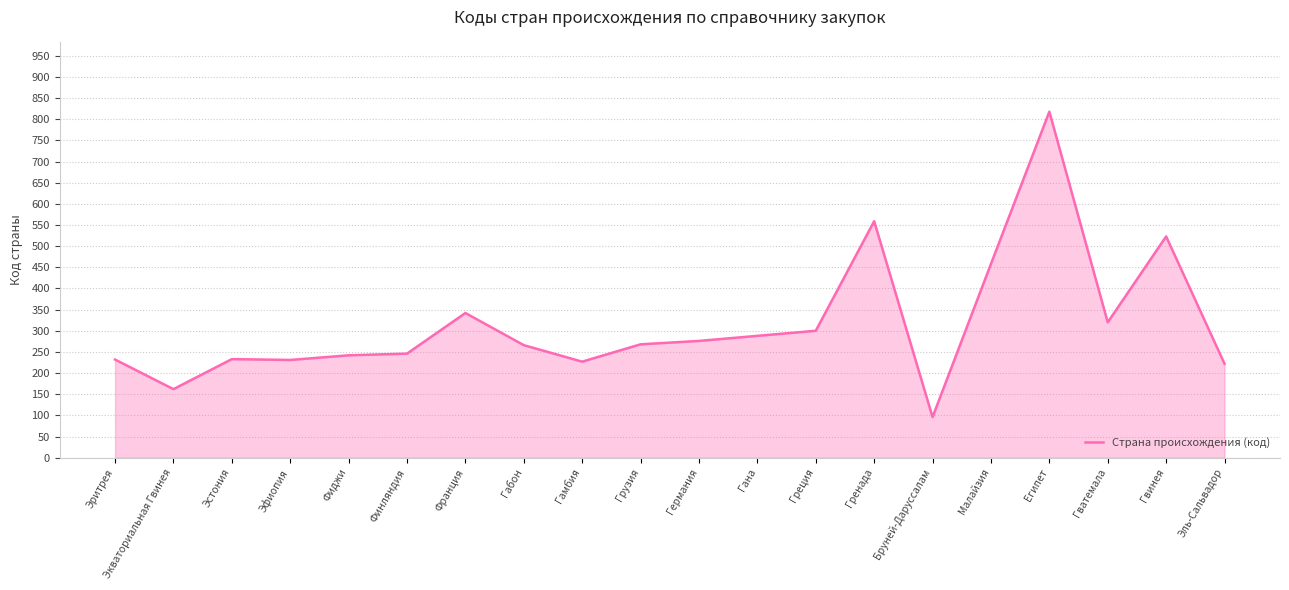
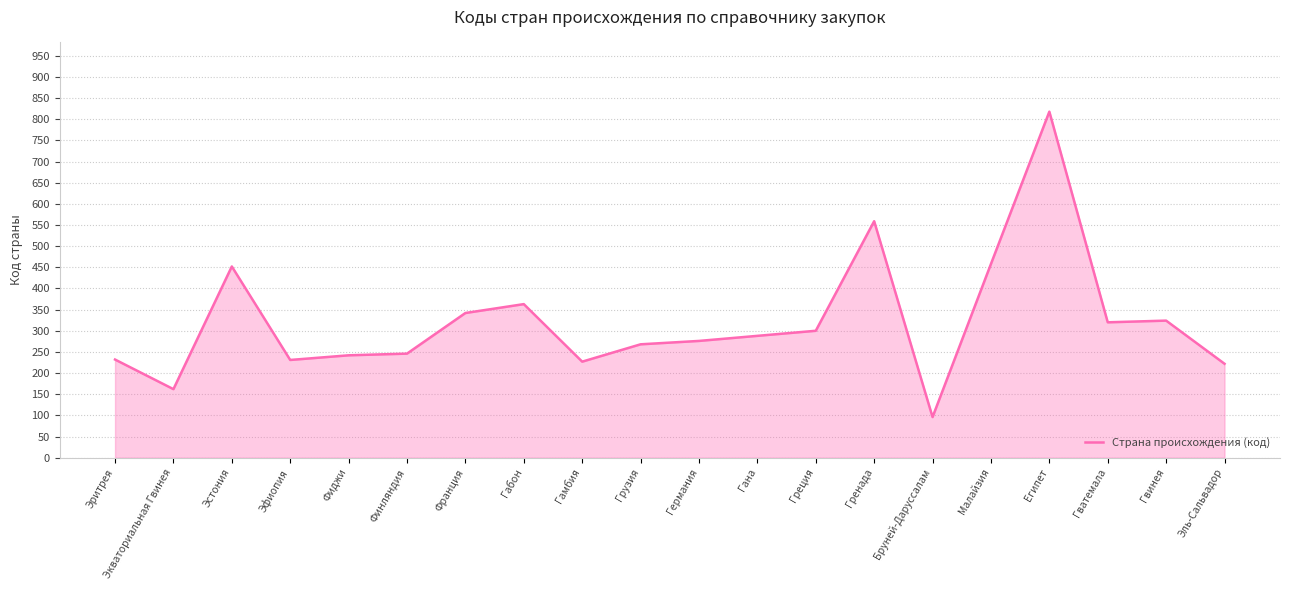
  {
    "Эритрея": 230,
    "Экваториальная Гвинея": 160,
-   "Эстония": 230,
+   "Эстония": 450,
    "Эфиопия": 230,
    "Фиджи": 240,
    "Финляндия": 250,
    "Франция": 340,
-   "Габон": 270,
+   "Габон": 360,
    "Гамбия": 230,
    "Грузия": 270,
    "Германия": 280,
    "Гана": 290,
    "Греция": 300,
    "Гренада": 560,
    "Бруней-Даруссалам": 100,
    "Малайзия": 460,
    "Египет": 820,
    "Гватемала": 320,
-   "Гвинея": 520,
+   "Гвинея": 320,
    "Эль-Сальвадор": 220
  }
